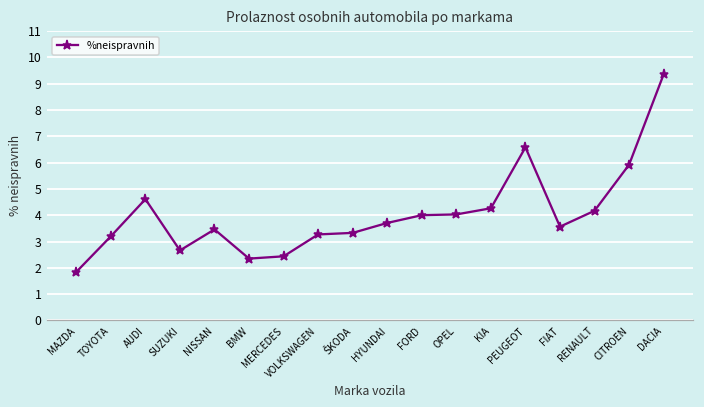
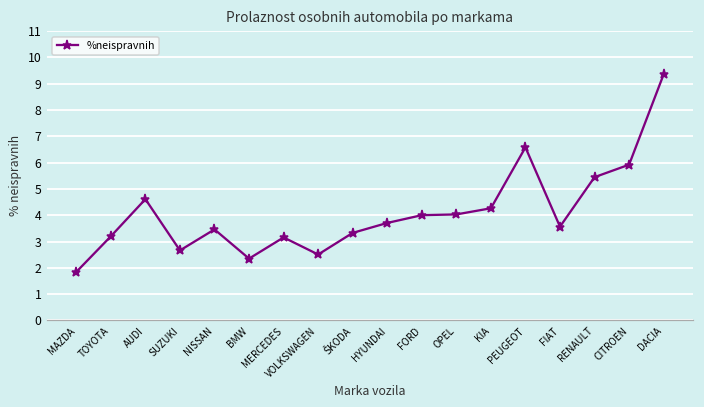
  {
    "MAZDA": 1.8,
    "TOYOTA": 3.2,
    "AUDI": 4.6,
    "SUZUKI": 2.7,
    "NISSAN": 3.5,
    "BMW": 2.4,
-   "MERCEDES": 2.4,
-   "VOLKSWAGEN": 3.3,
+   "MERCEDES": 3.2,
+   "VOLKSWAGEN": 2.5,
    "ŠKODA": 3.3,
    "HYUNDAI": 3.7,
    "FORD": 4.0,
    "OPEL": 4.0,
    "KIA": 4.3,
    "PEUGEOT": 6.6,
    "FIAT": 3.6,
-   "RENAULT": 4.2,
+   "RENAULT": 5.4,
    "CITROEN": 5.9,
    "DACIA": 9.4
  }
